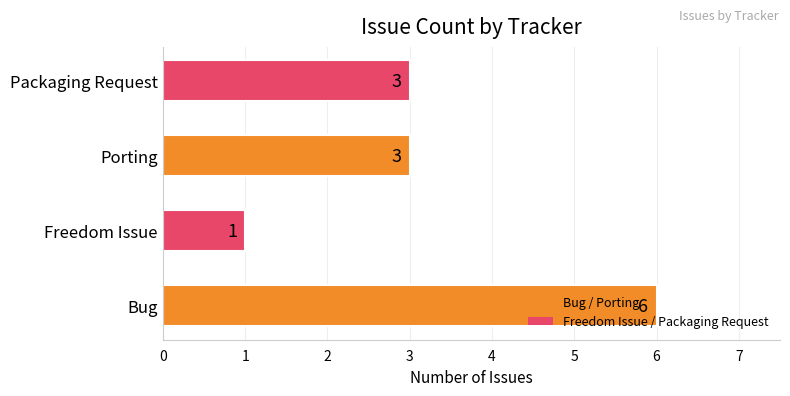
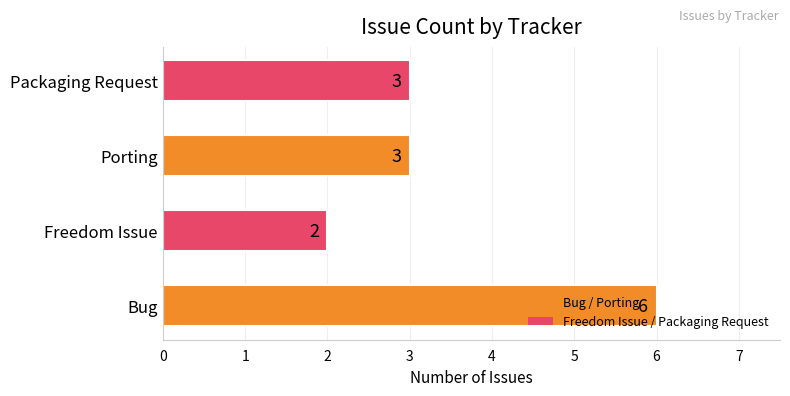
  {
    "Packaging Request": 3,
    "Porting": 3,
-   "Freedom Issue": 1,
+   "Freedom Issue": 2,
    "Bug": 6
  }
